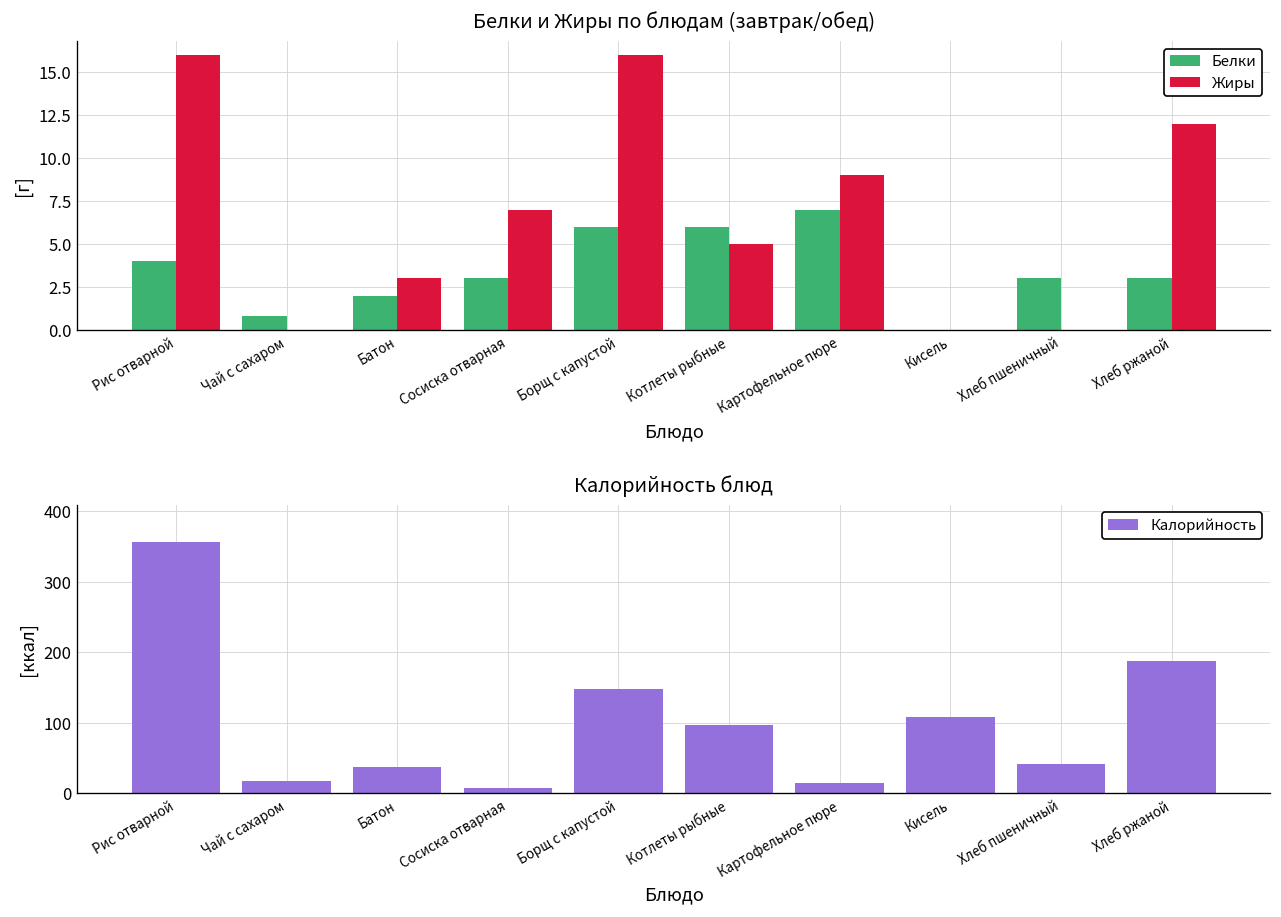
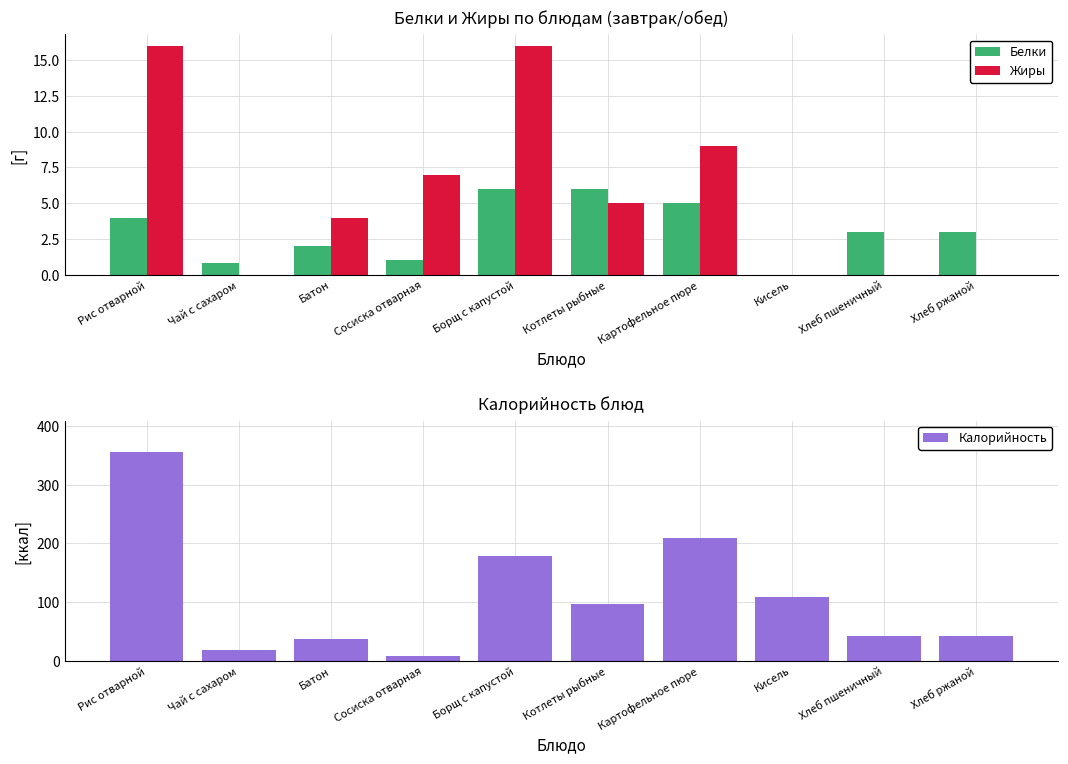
  {
    "Белки и Жиры по блюдам (завтрак/обед)": {
      "Белки": {
        "Рис отварной": 4,
        "Чай с сахаром": 0.8,
        "Батон": 2,
-       "Сосиска отварная": 3,
+       "Сосиска отварная": 1,
        "Борщ с капустой": 6,
        "Котлеты рыбные": 6,
-       "Картофельное пюре": 7,
+       "Картофельное пюре": 5,
        "Кисель": 0,
        "Хлеб пшеничный": 3,
        "Хлеб ржаной": 3
      },
      "Жиры": {
        "Рис отварной": 16,
        "Чай с сахаром": 0,
-       "Батон": 3,
+       "Батон": 4,
        "Сосиска отварная": 7,
        "Борщ с капустой": 16,
        "Котлеты рыбные": 5,
        "Картофельное пюре": 9,
        "Кисель": 0,
        "Хлеб пшеничный": 0,
-       "Хлеб ржаной": 12
+       "Хлеб ржаной": 0
      }
    },
    "Калорийность блюд": {
      "Рис отварной": 360,
      "Чай с сахаром": 20,
      "Батон": 40,
      "Сосиска отварная": 10,
-     "Борщ с капустой": 150,
+     "Борщ с капустой": 180,
      "Котлеты рыбные": 100,
-     "Картофельное пюре": 10,
+     "Картофельное пюре": 210,
      "Кисель": 110,
      "Хлеб пшеничный": 40,
-     "Хлеб ржаной": 190
+     "Хлеб ржаной": 40
    }
  }
